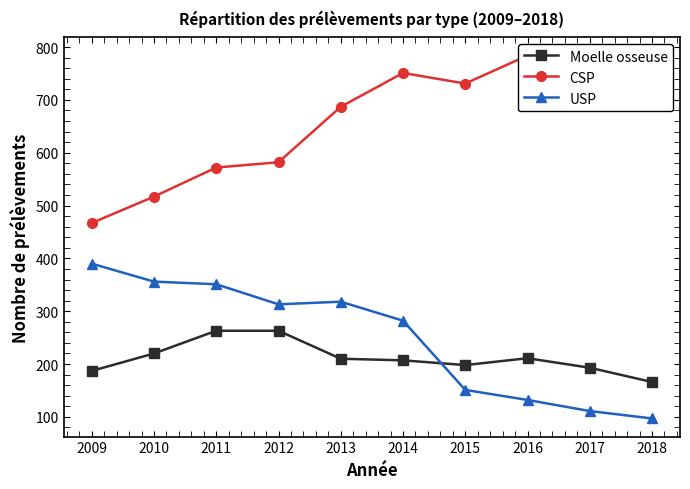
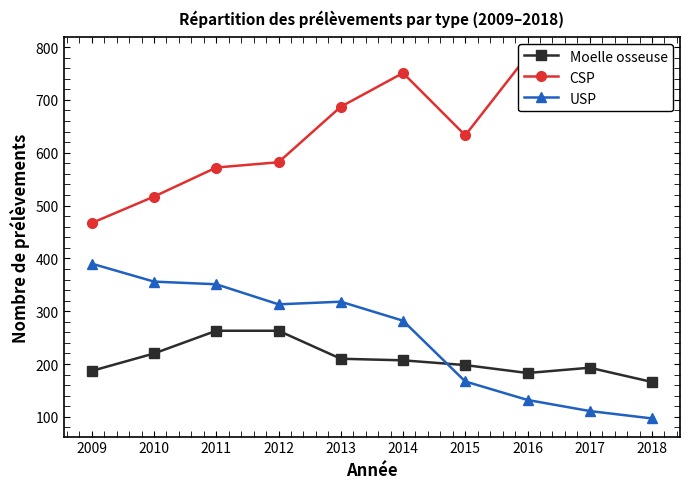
  {
    "Moelle osseuse": {
      "2009": 190,
      "2010": 220,
      "2011": 260,
      "2012": 260,
      "2013": 210,
      "2014": 210,
      "2015": 200,
-     "2016": 210,
+     "2016": 180,
      "2017": 190,
      "2018": 170
    },
    "CSP": {
      "2009": 470,
      "2010": 520,
      "2011": 570,
      "2012": 580,
      "2013": 690,
      "2014": 750,
-     "2015": 730
+     "2015": 630
    },
    "USP": {
      "2009": 390,
      "2010": 360,
      "2011": 350,
      "2012": 310,
      "2013": 320,
      "2014": 280,
-     "2015": 150,
+     "2015": 170,
      "2016": 130,
      "2017": 110,
      "2018": 100
    }
  }
